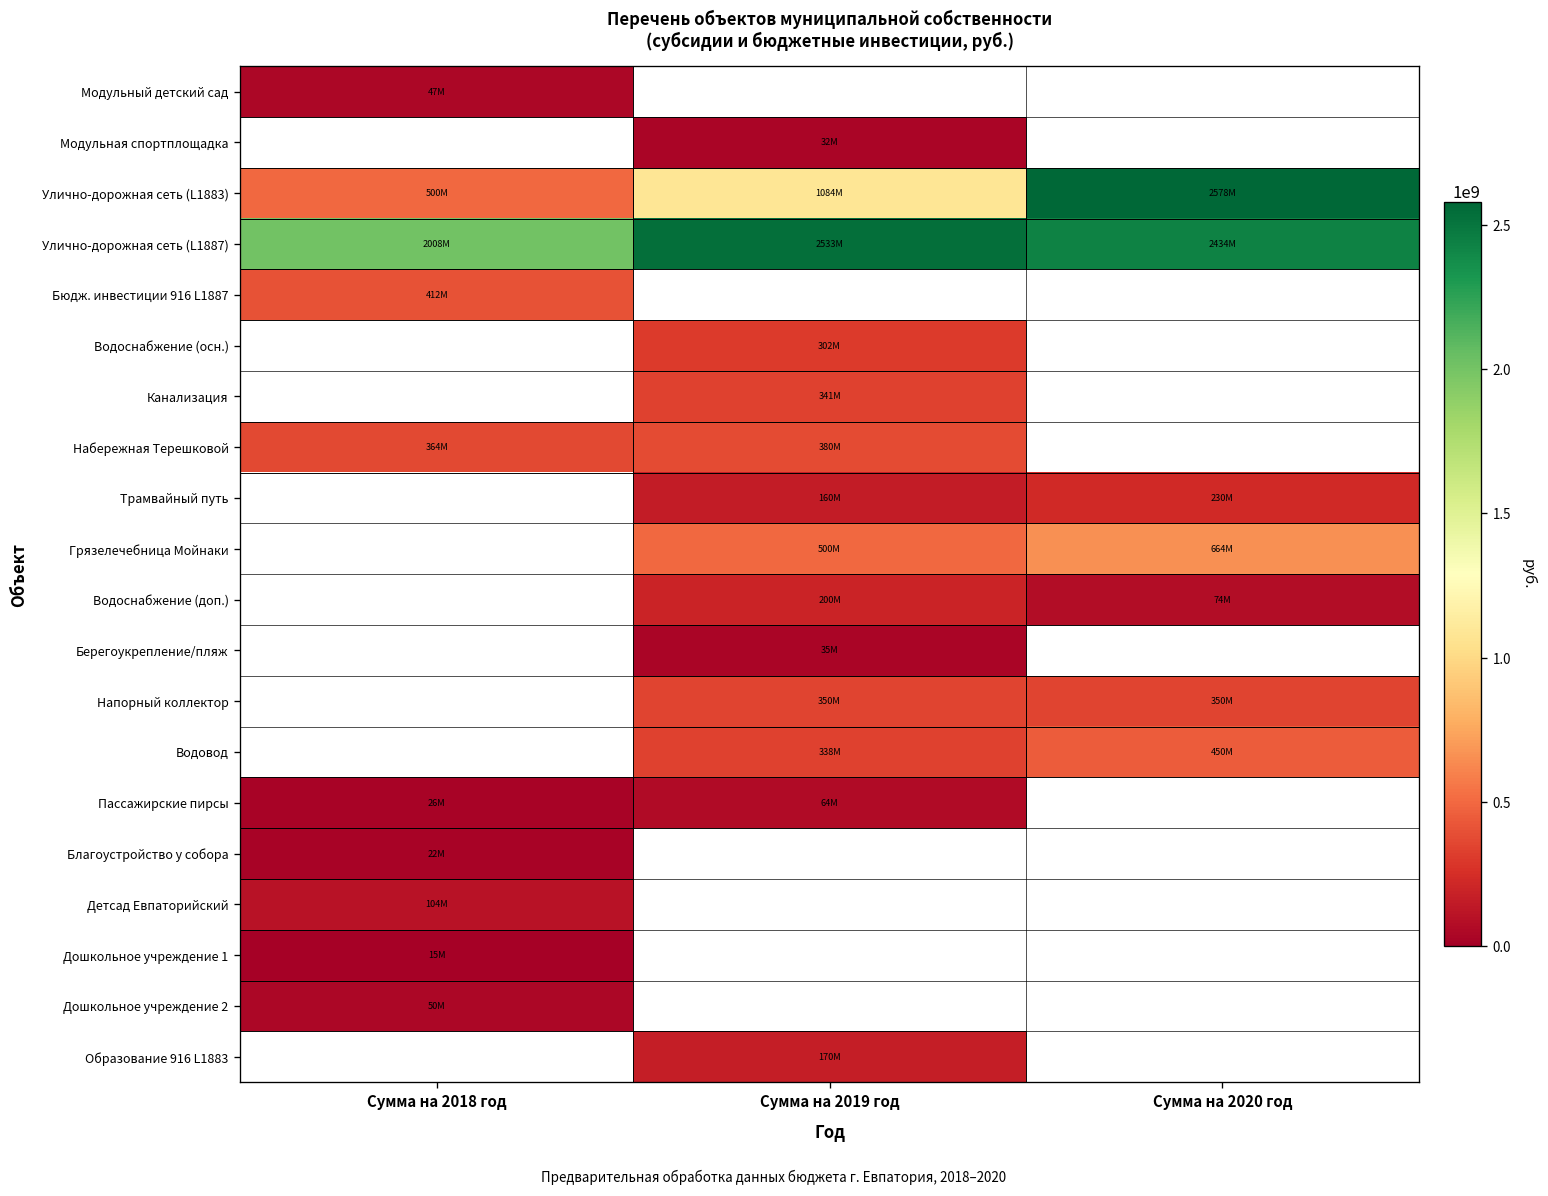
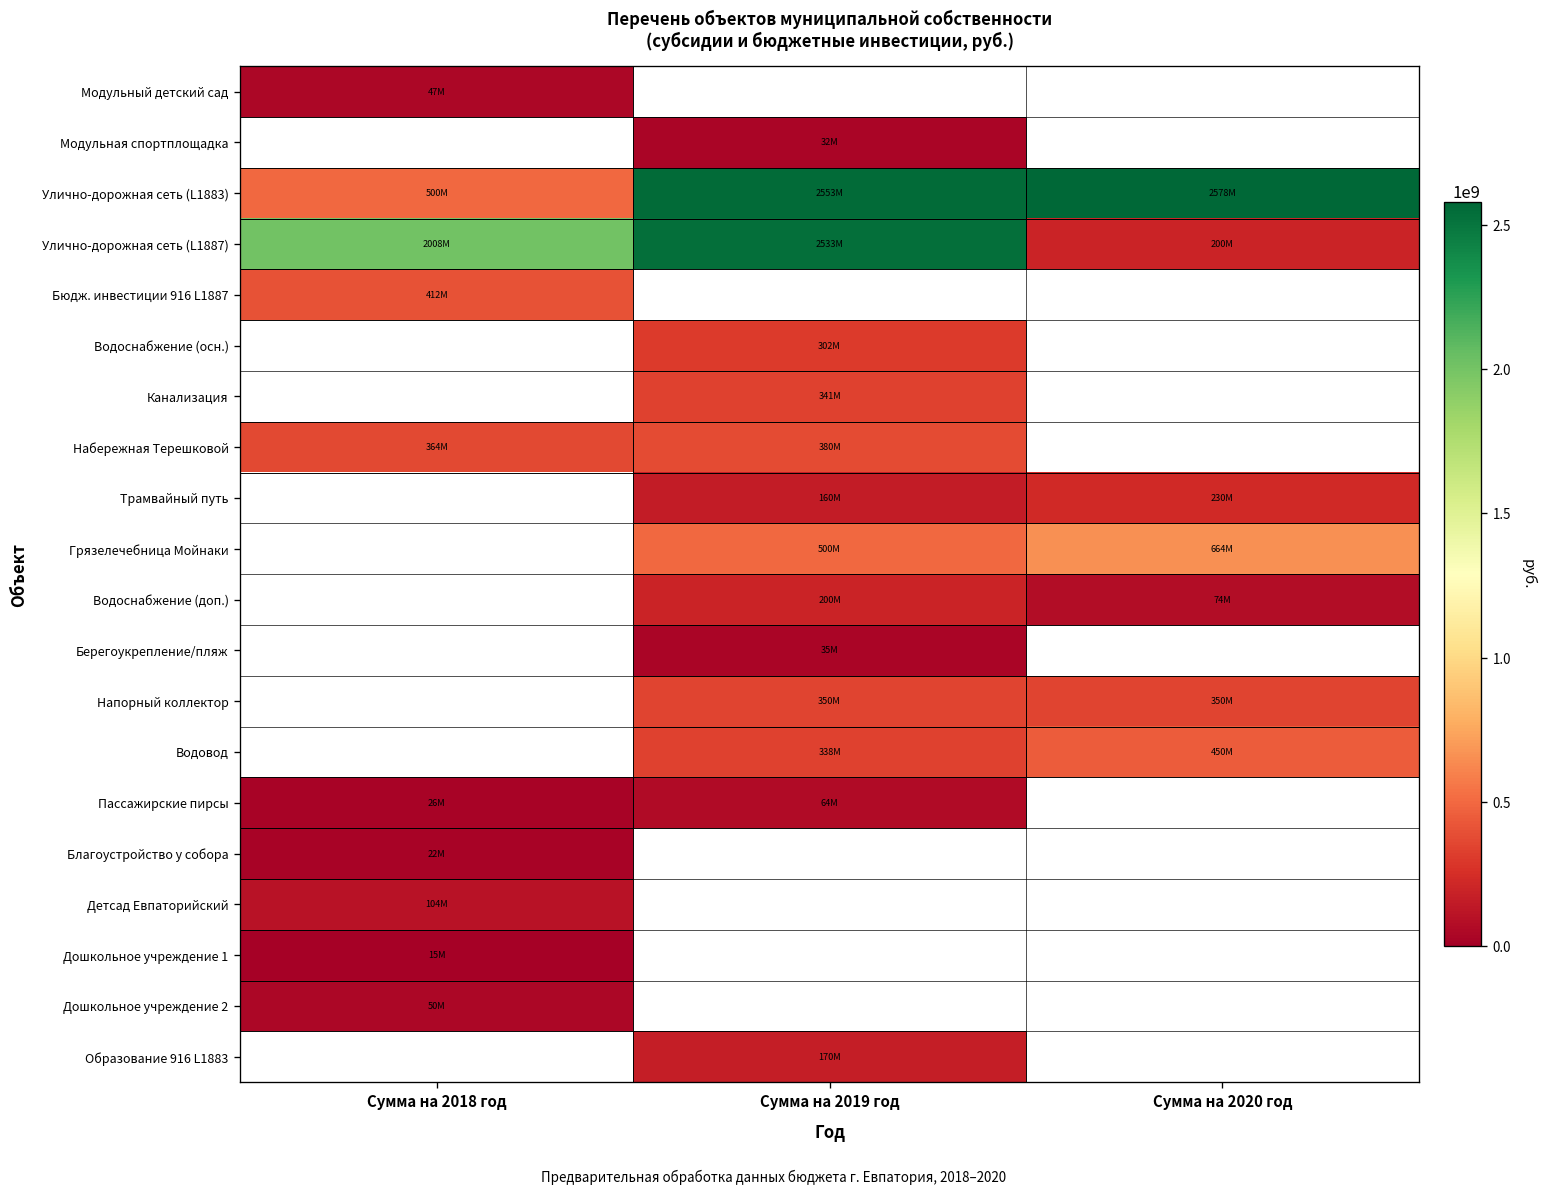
  {
    "Модульный детский сад": {
      "Сумма на 2018 год": "47M"
    },
    "Модульная спортплощадка": {
      "Сумма на 2019 год": "32M"
    },
    "Улично-дорожная сеть (L1883)": {
      "Сумма на 2018 год": "500M",
-     "Сумма на 2019 год": "1084M",
+     "Сумма на 2019 год": "2553M",
      "Сумма на 2020 год": "2578M"
    },
    "Улично-дорожная сеть (L1887)": {
      "Сумма на 2018 год": "2008M",
      "Сумма на 2019 год": "2533M",
-     "Сумма на 2020 год": "2434M"
+     "Сумма на 2020 год": "200M"
    },
    "Бюдж. инвестиции 916 L1887": {
      "Сумма на 2018 год": "412M"
    },
    "Водоснабжение (осн.)": {
      "Сумма на 2019 год": "302M"
    },
    "Канализация": {
      "Сумма на 2019 год": "341M"
    },
    "Набережная Терешковой": {
      "Сумма на 2018 год": "364M",
      "Сумма на 2019 год": "380M"
    },
    "Трамвайный путь": {
      "Сумма на 2019 год": "160M",
      "Сумма на 2020 год": "230M"
    },
    "Грязелечебница Мойнаки": {
      "Сумма на 2019 год": "500M",
      "Сумма на 2020 год": "664M"
    },
    "Водоснабжение (доп.)": {
      "Сумма на 2019 год": "200M",
      "Сумма на 2020 год": "74M"
    },
    "Берегоукрепление/пляж": {
      "Сумма на 2019 год": "35M"
    },
    "Напорный коллектор": {
      "Сумма на 2019 год": "350M",
      "Сумма на 2020 год": "350M"
    },
    "Водовод": {
      "Сумма на 2019 год": "338M",
      "Сумма на 2020 год": "450M"
    },
    "Пассажирские пирсы": {
      "Сумма на 2018 год": "26M",
      "Сумма на 2019 год": "64M"
    },
    "Благоустройство у собора": {
      "Сумма на 2018 год": "22M"
    },
    "Детсад Евпаторийский": {
      "Сумма на 2018 год": "104M"
    },
    "Дошкольное учреждение 1": {
      "Сумма на 2018 год": "15M"
    },
    "Дошкольное учреждение 2": {
      "Сумма на 2018 год": "50M"
    },
    "Образование 916 L1883": {
      "Сумма на 2019 год": "170M"
    }
  }
